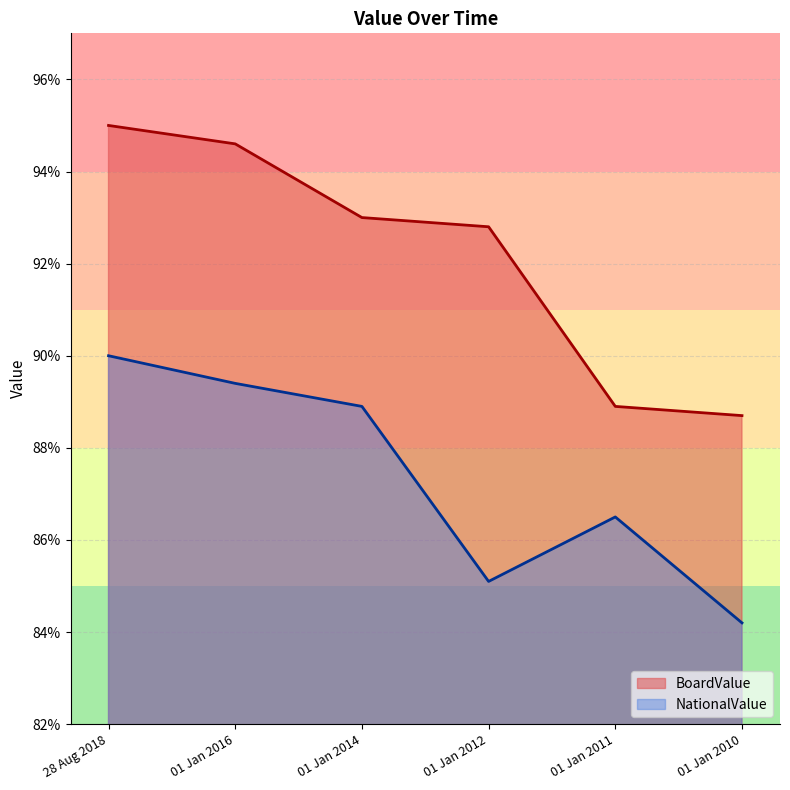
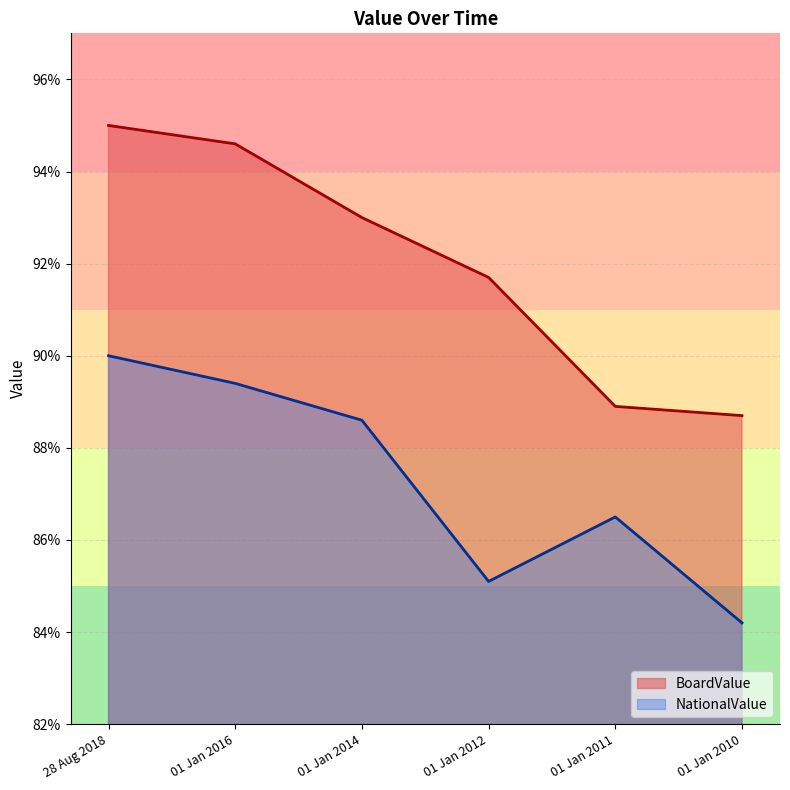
  {
    "BoardValue": {
      "28 Aug 2018": "95.0%",
      "01 Jan 2016": "94.6%",
      "01 Jan 2014": "93.0%",
-     "01 Jan 2012": "92.8%",
+     "01 Jan 2012": "91.7%",
      "01 Jan 2011": "88.9%",
      "01 Jan 2010": "88.7%"
    },
    "NationalValue": {
      "28 Aug 2018": "90.0%",
      "01 Jan 2016": "89.4%",
-     "01 Jan 2014": "88.9%",
+     "01 Jan 2014": "88.6%",
      "01 Jan 2012": "85.1%",
      "01 Jan 2011": "86.5%",
      "01 Jan 2010": "84.2%"
    }
  }
